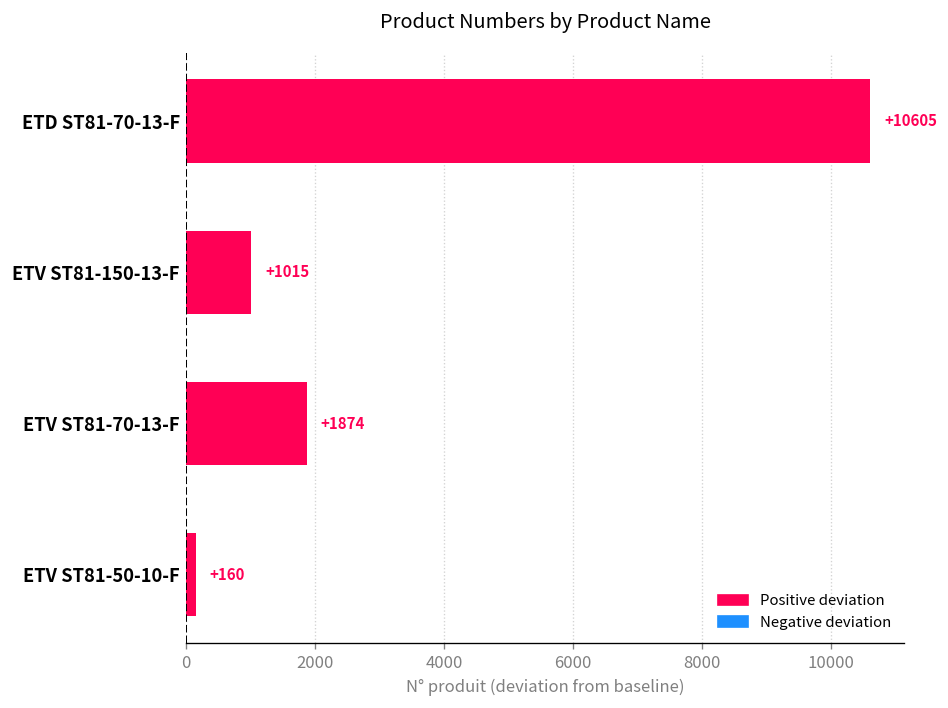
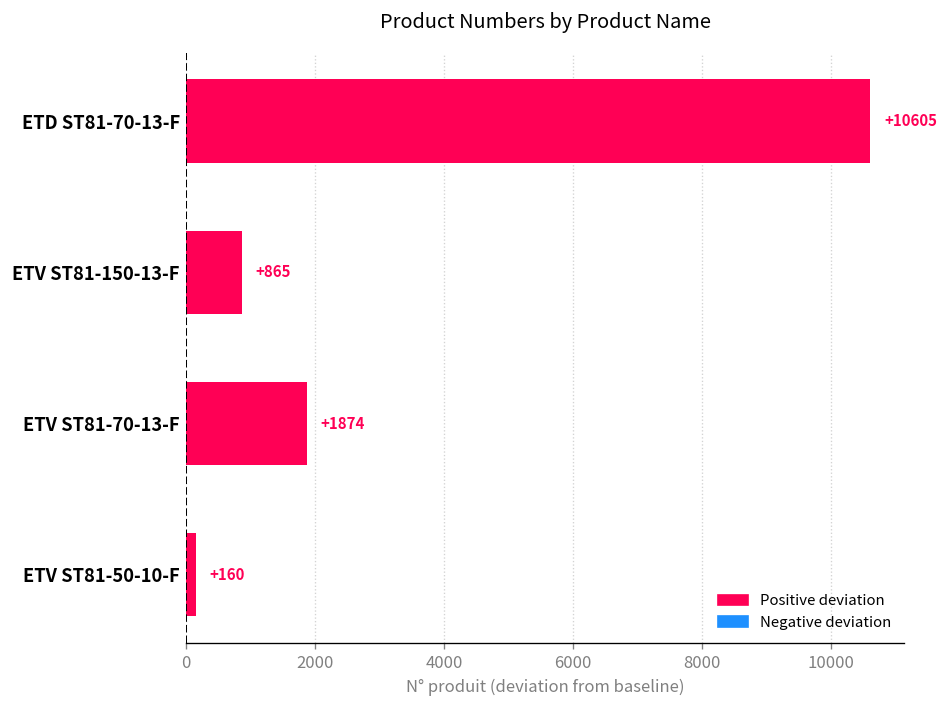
  {
    "ETD ST81-70-13-F": "+10605",
-   "ETV ST81-150-13-F": "+1015",
+   "ETV ST81-150-13-F": "+865",
    "ETV ST81-70-13-F": "+1874",
    "ETV ST81-50-10-F": "+160"
  }
